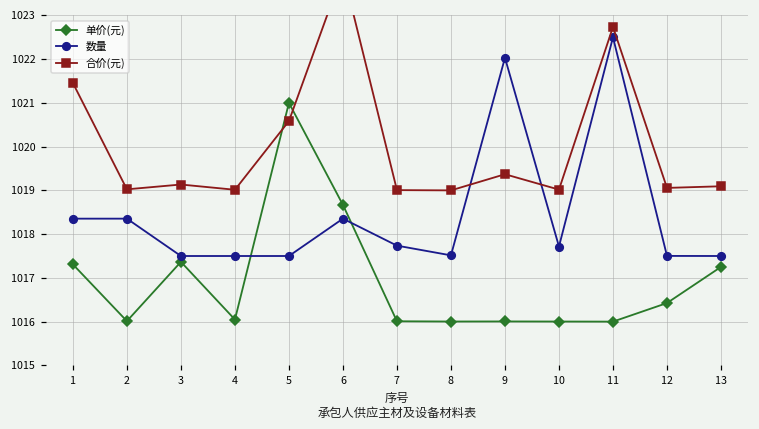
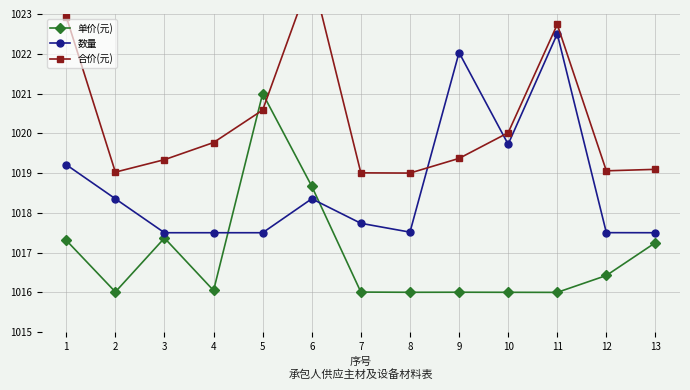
  {
    "单价(元)": {
      "1": 1017.3,
      "2": 1016.0,
      "3": 1017.4,
      "4": 1016.0,
      "5": 1021.0,
      "6": 1018.7,
      "7": 1016.0,
      "8": 1016.0,
      "9": 1016.0,
      "10": 1016.0,
      "11": 1016.0,
      "12": 1016.4,
      "13": 1017.3
    },
    "数量": {
-     "1": 1018.4,
+     "1": 1019.2,
      "2": 1018.4,
      "3": 1017.5,
      "4": 1017.5,
      "5": 1017.5,
      "6": 1018.4,
      "7": 1017.7,
      "8": 1017.5,
      "9": 1022.0,
-     "10": 1017.7,
+     "10": 1019.7,
      "11": 1022.5,
      "12": 1017.5,
      "13": 1017.5
    },
    "合价(元)": {
-     "1": 1021.5,
+     "1": 1022.9,
      "2": 1019.0,
-     "3": 1019.1,
-     "4": 1019.0,
+     "3": 1019.3,
+     "4": 1019.8,
      "5": 1020.6,
      "7": 1019.0,
      "8": 1019.0,
      "9": 1019.4,
-     "10": 1019.0,
+     "10": 1020.0,
      "11": 1022.7,
      "12": 1019.1,
      "13": 1019.1
    }
  }
